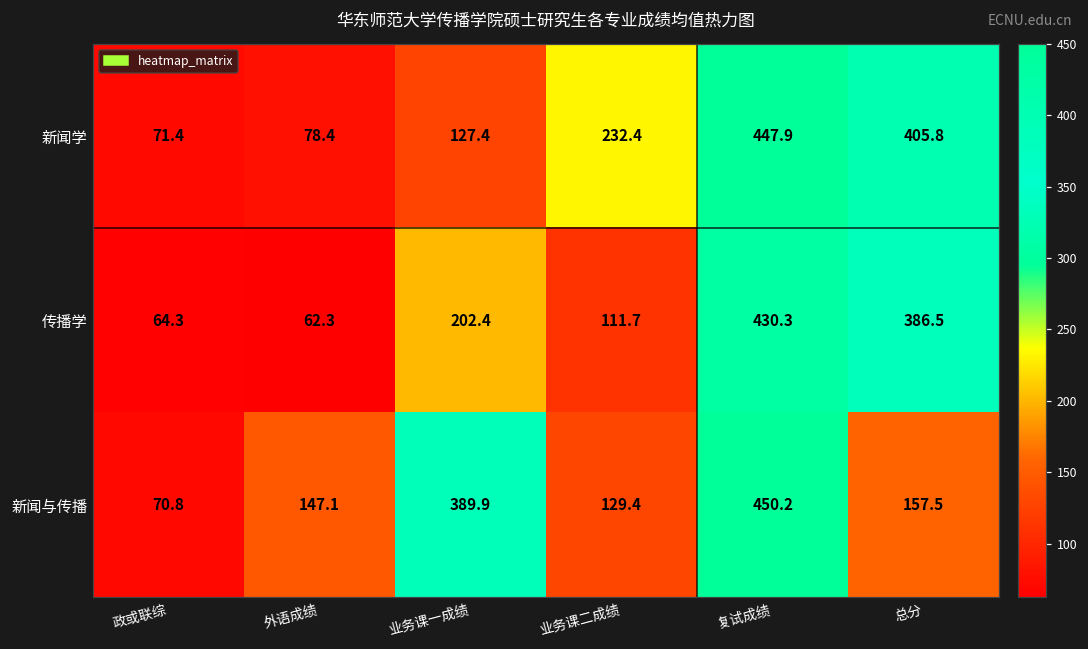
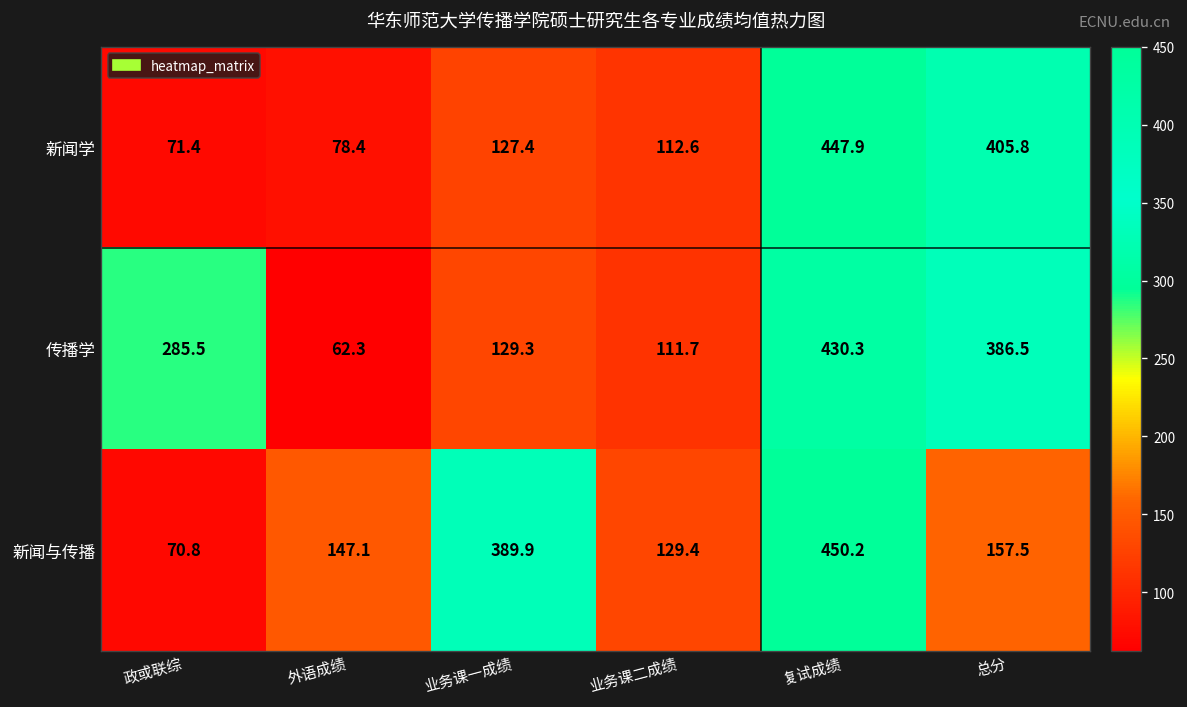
  {
    "新闻学": {
      "政或联综": 71.4,
      "外语成绩": 78.4,
      "业务课一成绩": 127.4,
-     "业务课二成绩": 232.4,
+     "业务课二成绩": 112.6,
      "复试成绩": 447.9,
      "总分": 405.8
    },
    "传播学": {
-     "政或联综": 64.3,
+     "政或联综": 285.5,
      "外语成绩": 62.3,
-     "业务课一成绩": 202.4,
+     "业务课一成绩": 129.3,
      "业务课二成绩": 111.7,
      "复试成绩": 430.3,
      "总分": 386.5
    },
    "新闻与传播": {
      "政或联综": 70.8,
      "外语成绩": 147.1,
      "业务课一成绩": 389.9,
      "业务课二成绩": 129.4,
      "复试成绩": 450.2,
      "总分": 157.5
    }
  }
